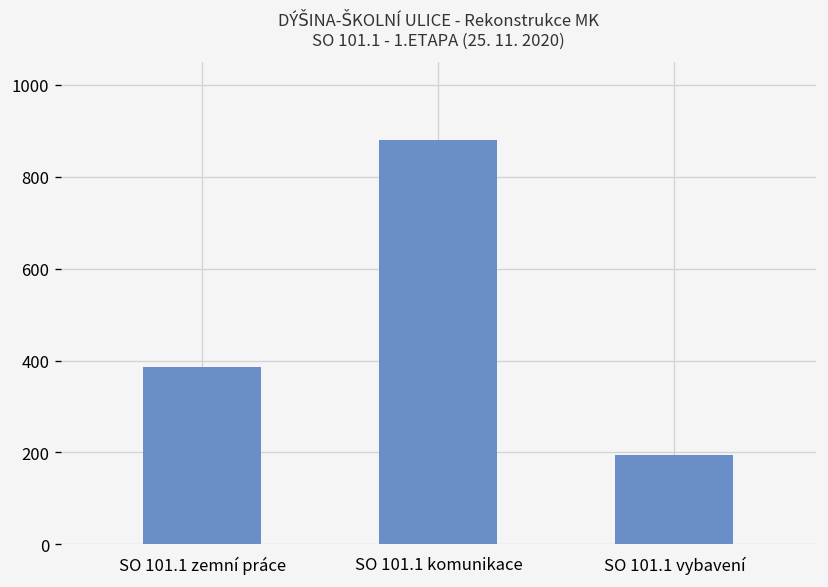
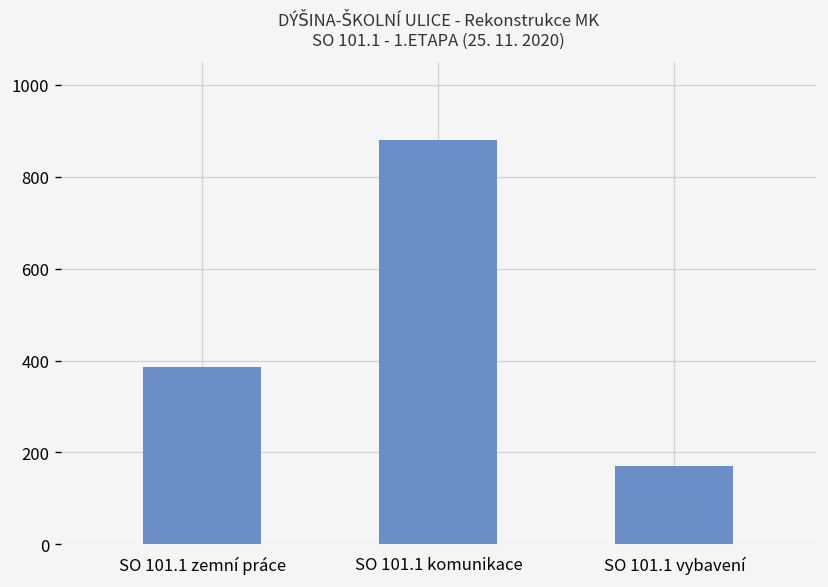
  {
    "SO 101.1 zemní práce": 390,
    "SO 101.1 komunikace": 880,
-   "SO 101.1 vybavení": 190
+   "SO 101.1 vybavení": 170
  }
